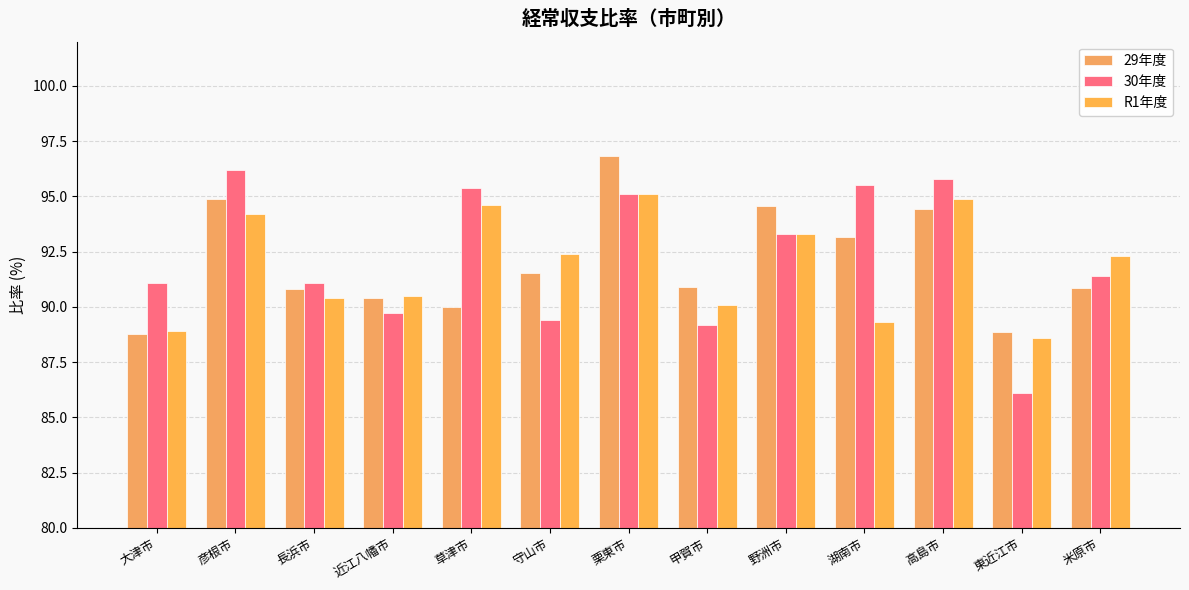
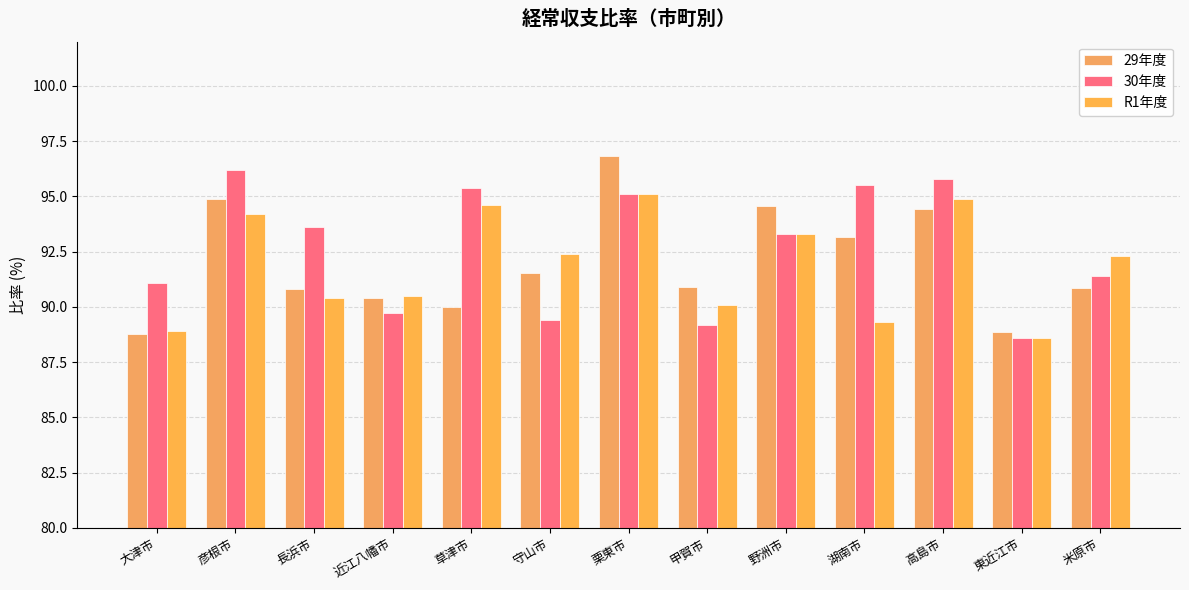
  {
    "30年度": {
      "大津市": 91.1,
      "彦根市": 96.2,
-     "長浜市": 91.1,
+     "長浜市": 93.6,
      "近江八幡市": 89.7,
      "草津市": 95.4,
      "守山市": 89.4,
      "栗東市": 95.1,
      "甲賀市": 89.2,
      "野洲市": 93.3,
      "湖南市": 95.5,
      "高島市": 95.8,
-     "東近江市": 86.1,
+     "東近江市": 88.6,
      "米原市": 91.4
    }
  }
